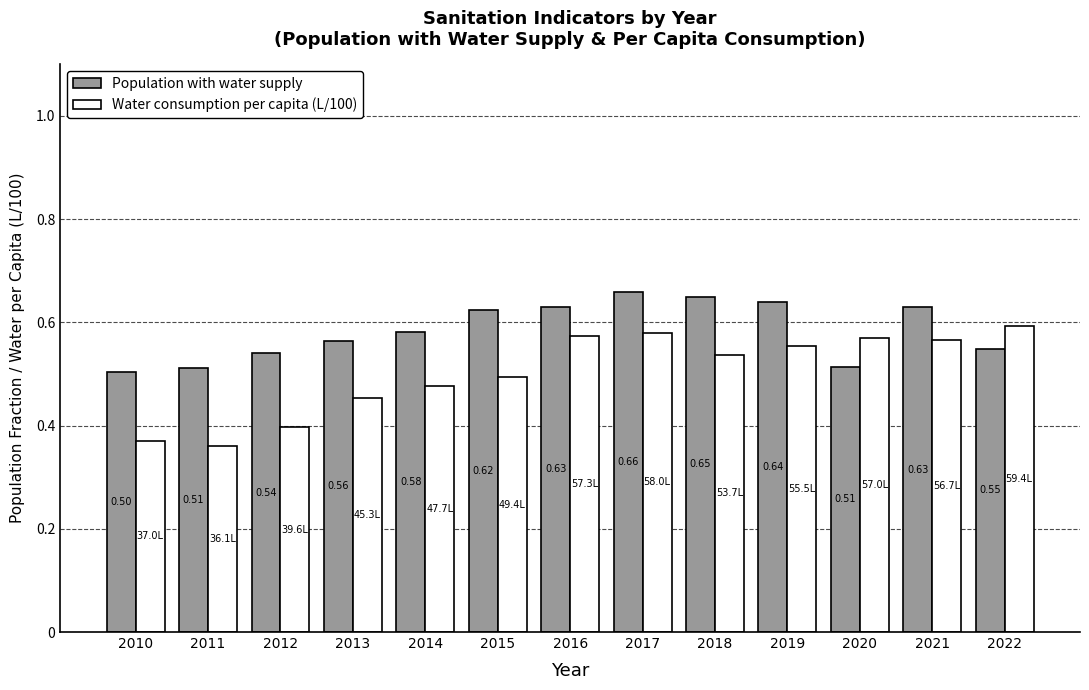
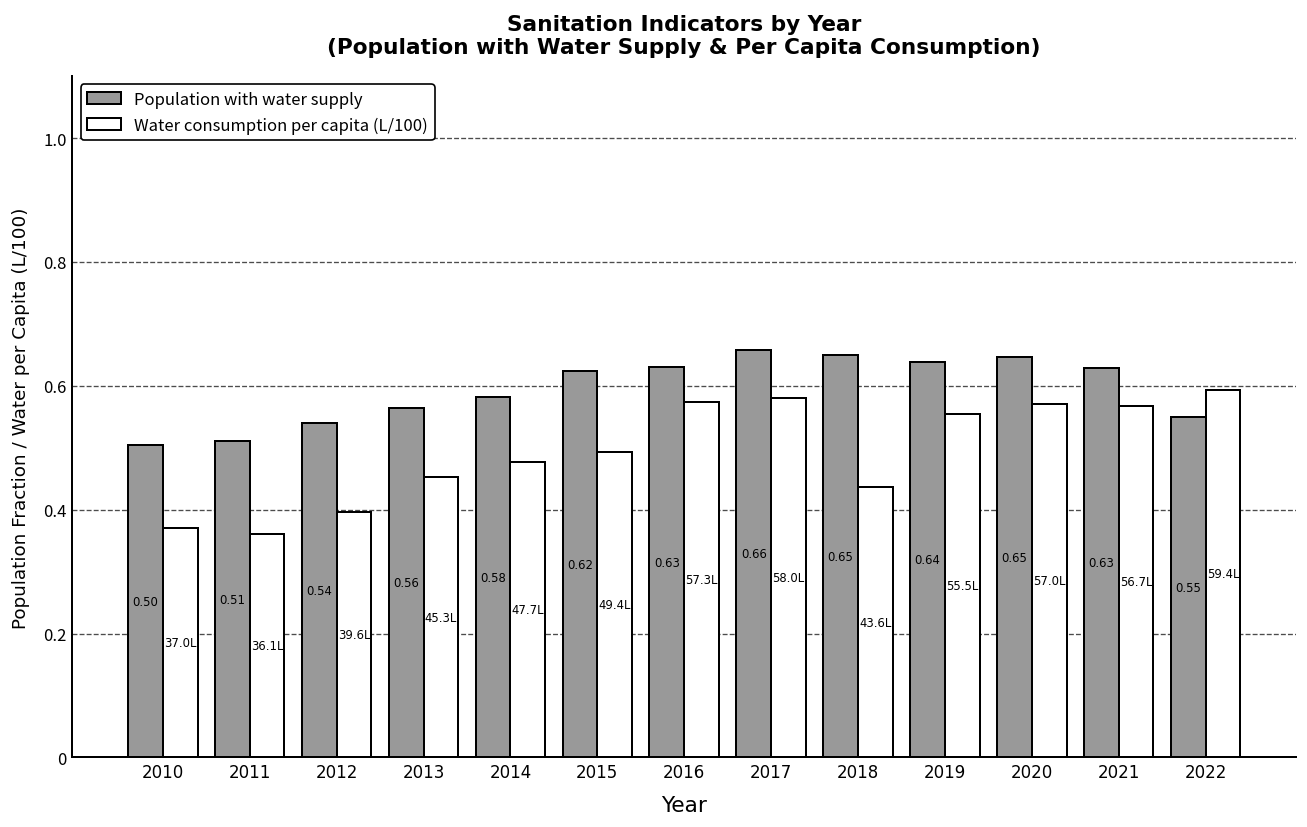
  {
    "Population with water supply": {
      "2010": "0.50",
      "2011": "0.51",
      "2012": "0.54",
      "2013": "0.56",
      "2014": "0.58",
      "2015": "0.62",
      "2016": "0.63",
      "2017": "0.66",
      "2018": "0.65",
      "2019": "0.64",
-     "2020": "0.51",
+     "2020": "0.65",
      "2021": "0.63",
      "2022": "0.55"
    },
    "Water consumption per capita (L/100)": {
-     "2018": "53.7L"
+     "2018": "43.6L"
    }
  }
